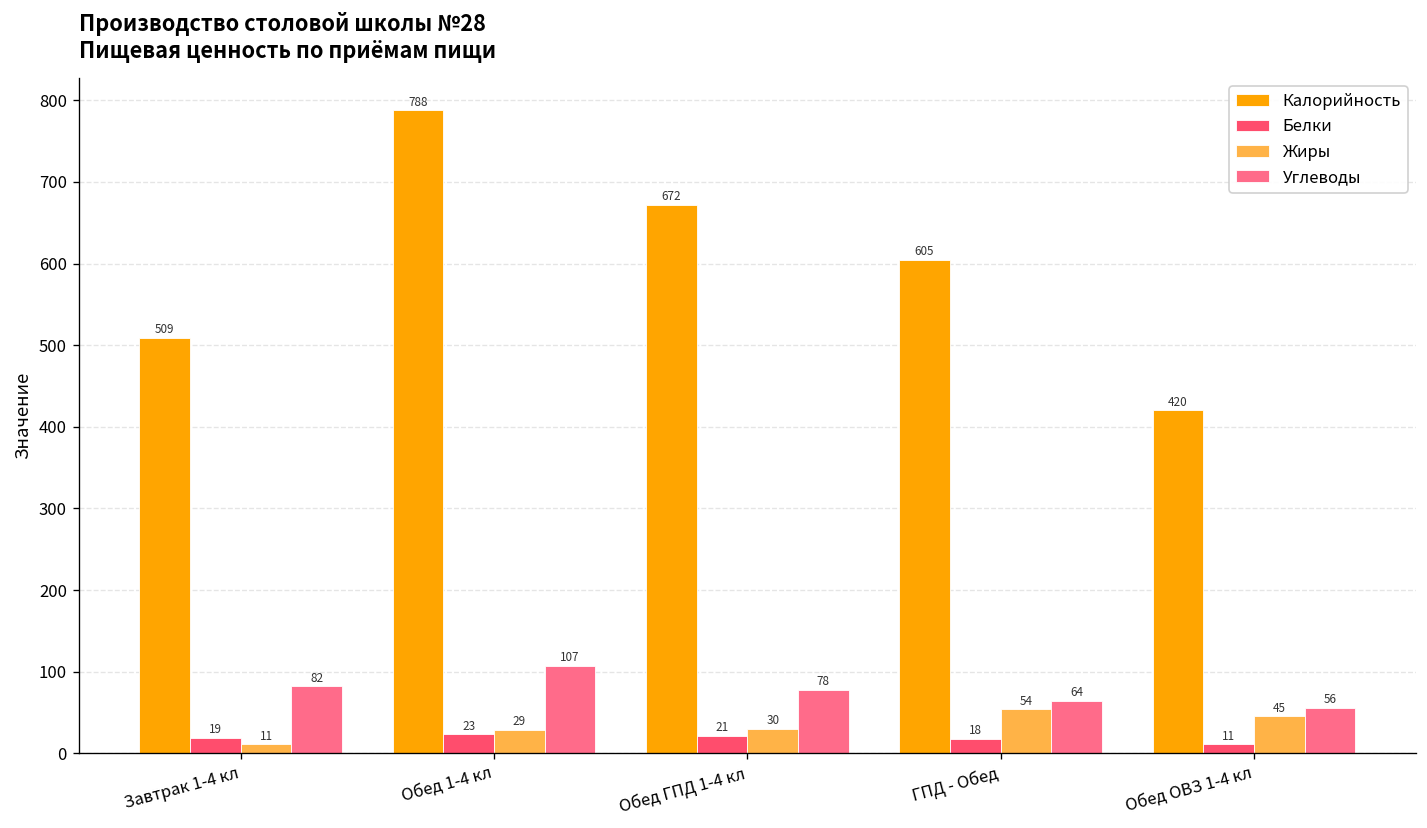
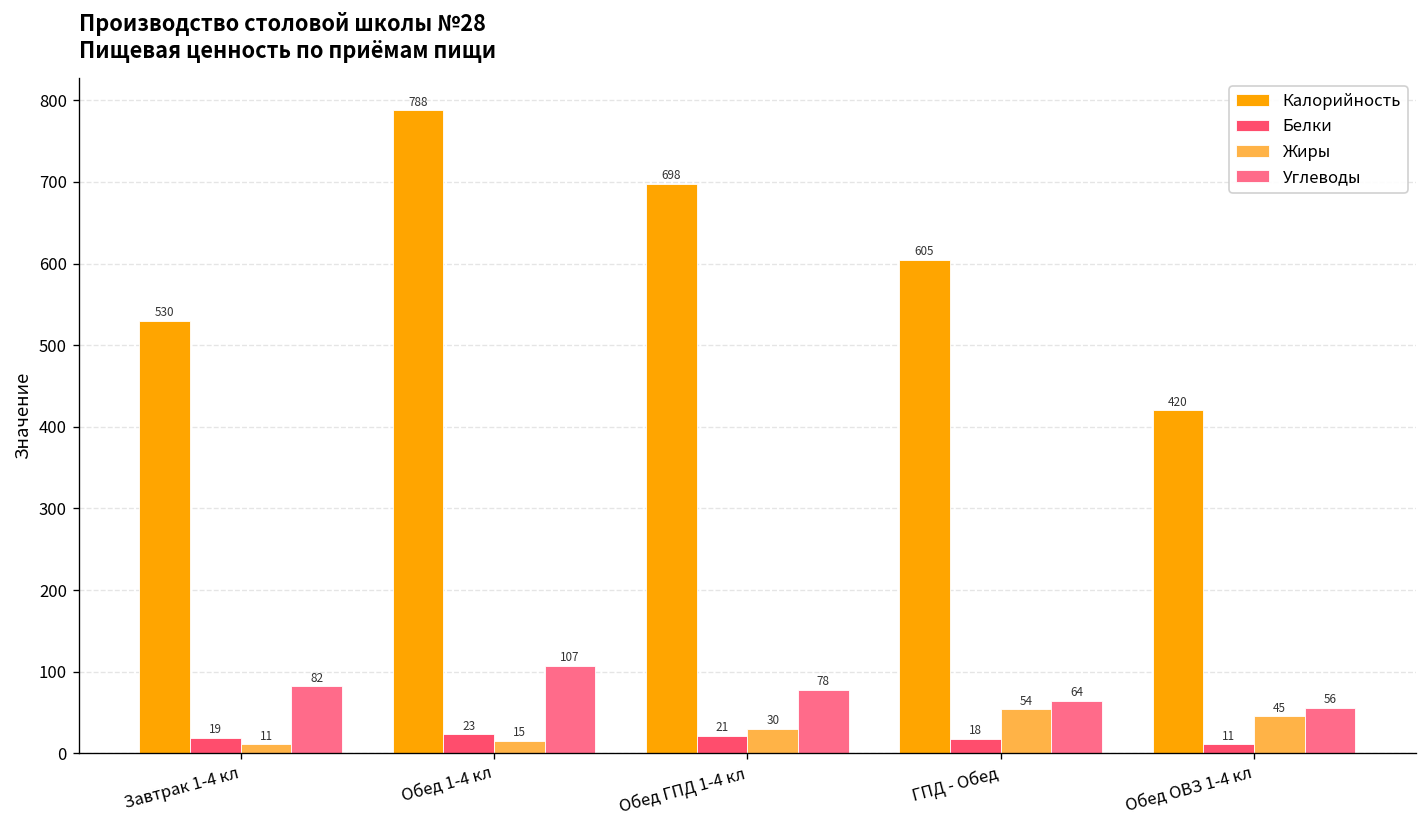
  {
    "Калорийность": {
-     "Завтрак 1-4 кл": 509,
+     "Завтрак 1-4 кл": 530,
      "Обед 1-4 кл": 788,
-     "Обед ГПД 1-4 кл": 672,
+     "Обед ГПД 1-4 кл": 698,
      "ГПД - Обед": 605,
      "Обед ОВЗ 1-4 кл": 420
    },
    "Жиры": {
      "Завтрак 1-4 кл": 11,
-     "Обед 1-4 кл": 29,
+     "Обед 1-4 кл": 15,
      "Обед ГПД 1-4 кл": 30,
      "ГПД - Обед": 54,
      "Обед ОВЗ 1-4 кл": 45
    }
  }
